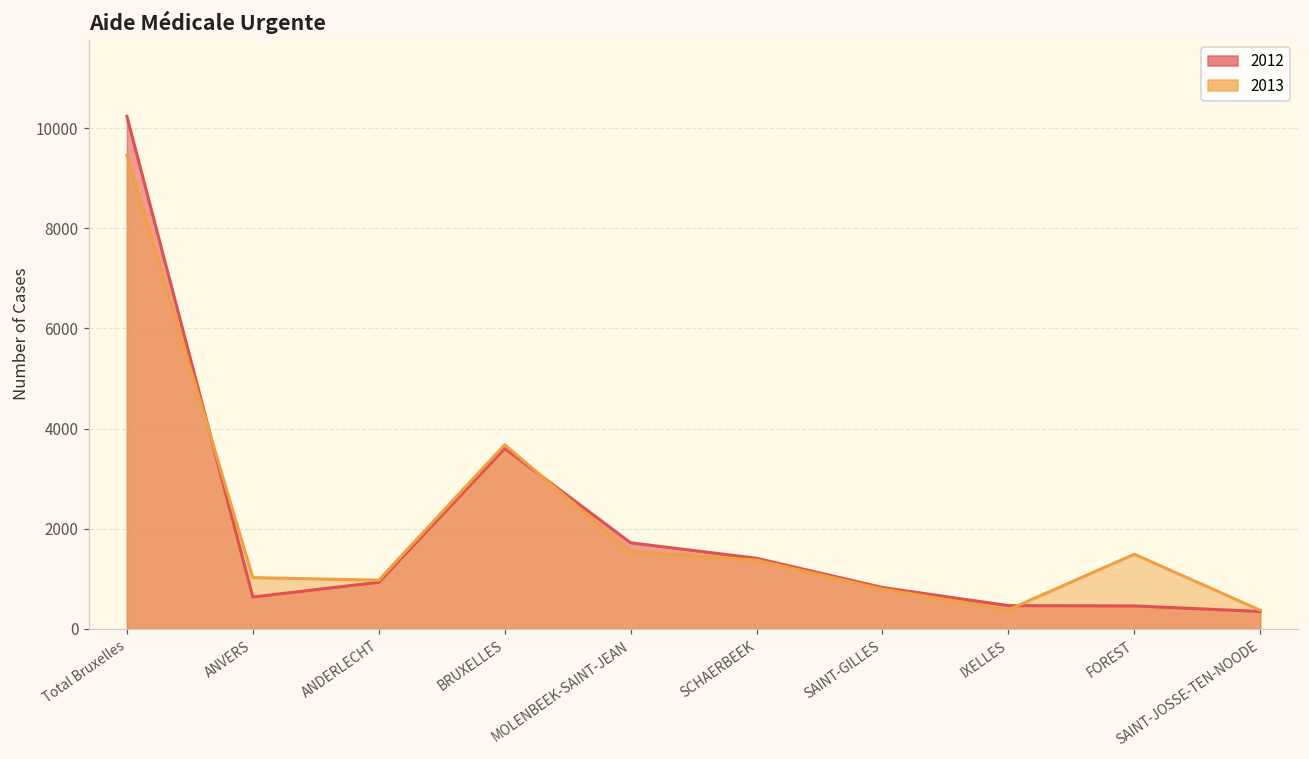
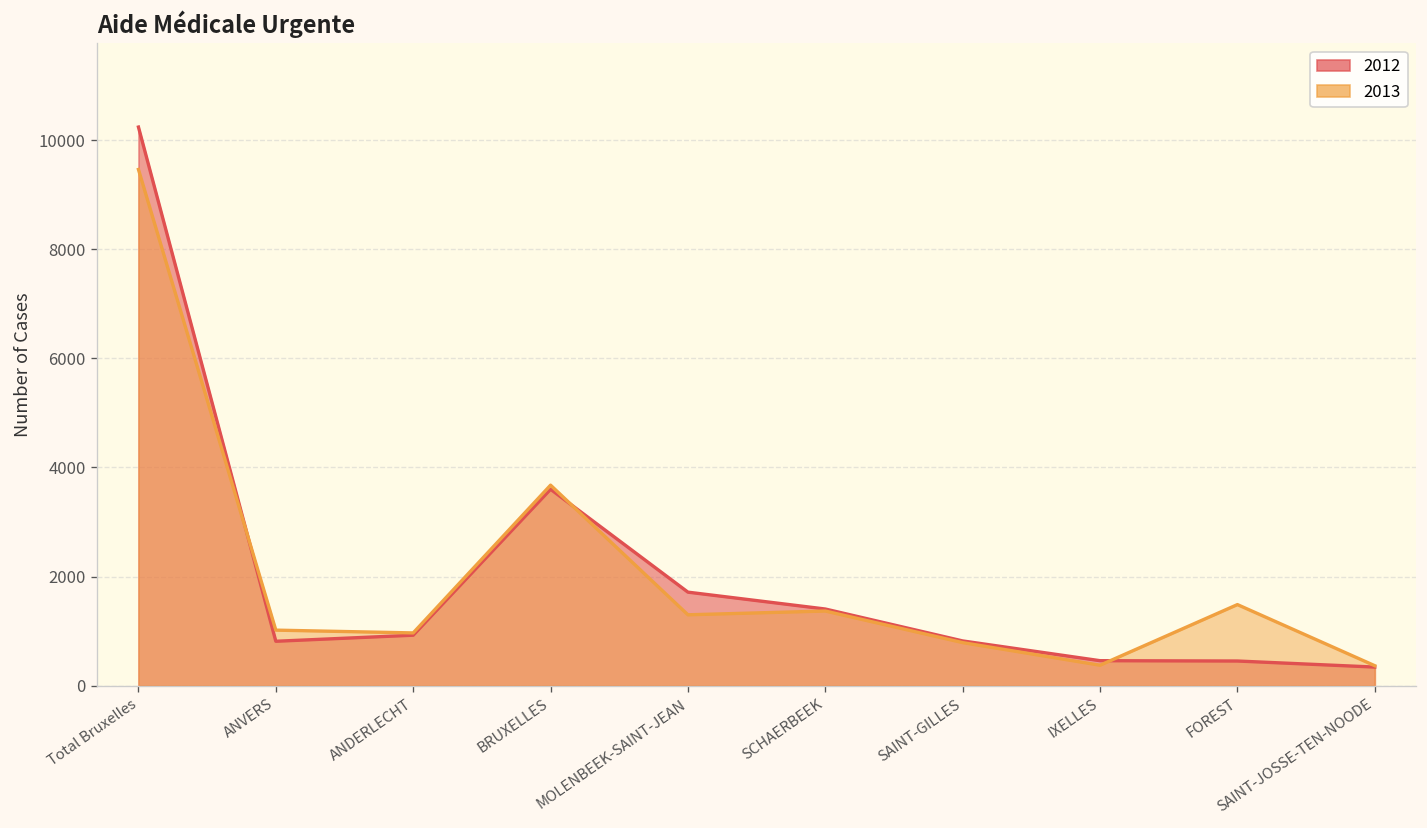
  {
    "2012": {
      "Total Bruxelles": 10200,
-     "ANVERS": 600,
+     "ANVERS": 800,
      "BRUXELLES": 3600,
      "MOLENBEEK-SAINT-JEAN": 1700,
      "IXELLES": 500,
      "FOREST": 500
    },
    "2013": {
      "Total Bruxelles": 9500,
      "ANVERS": 1000,
      "BRUXELLES": 3700,
-     "MOLENBEEK-SAINT-JEAN": 1500,
+     "MOLENBEEK-SAINT-JEAN": 1300,
      "IXELLES": 400,
      "FOREST": 1500
    }
  }
